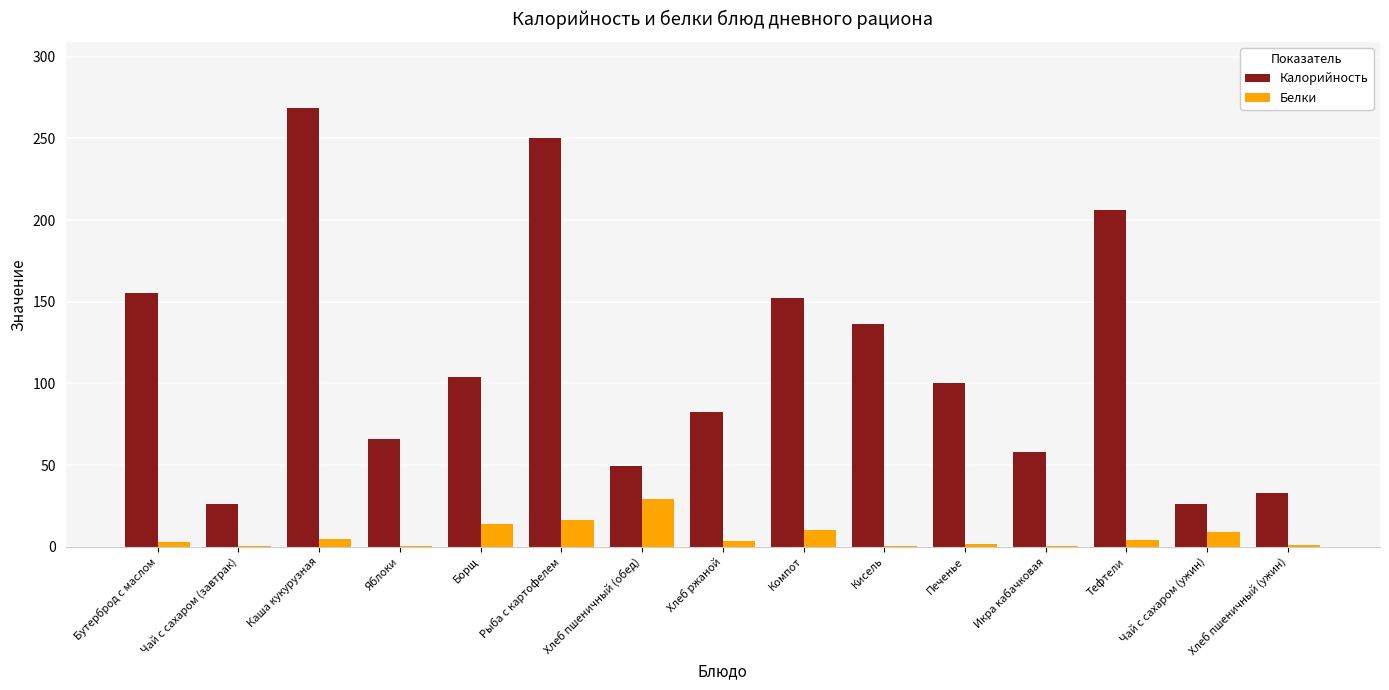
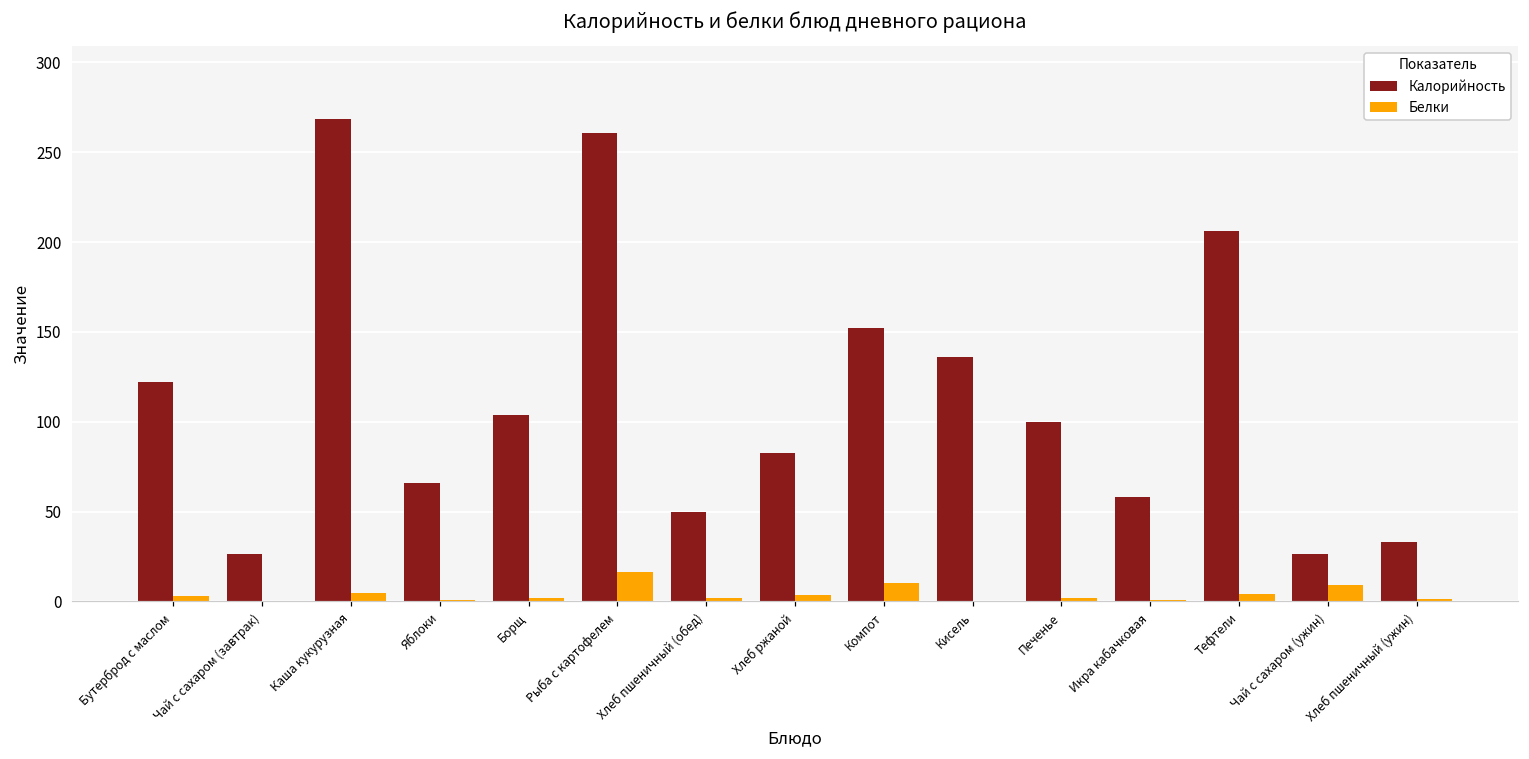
  {
    "Калорийность": {
-     "Бутерброд с маслом": 155,
+     "Бутерброд с маслом": 122,
      "Чай с сахаром (завтрак)": 26,
      "Каша кукурузная": 269,
      "Яблоки": 66,
      "Борщ": 104,
-     "Рыба с картофелем": 251,
+     "Рыба с картофелем": 261,
      "Хлеб пшеничный (обед)": 50,
      "Хлеб ржаной": 83,
      "Компот": 152,
      "Кисель": 136,
      "Печенье": 100,
      "Икра кабачковая": 58,
      "Тефтели": 206,
      "Чай с сахаром (ужин)": 26,
      "Хлеб пшеничный (ужин)": 33
    },
    "Белки": {
      "Бутерброд с маслом": 3,
      "Каша кукурузная": 5,
-     "Борщ": 14,
+     "Борщ": 2,
      "Рыба с картофелем": 17,
-     "Хлеб пшеничный (обед)": 29,
+     "Хлеб пшеничный (обед)": 2,
      "Хлеб ржаной": 3,
      "Компот": 10,
      "Печенье": 2,
      "Тефтели": 4,
      "Чай с сахаром (ужин)": 9
    }
  }
